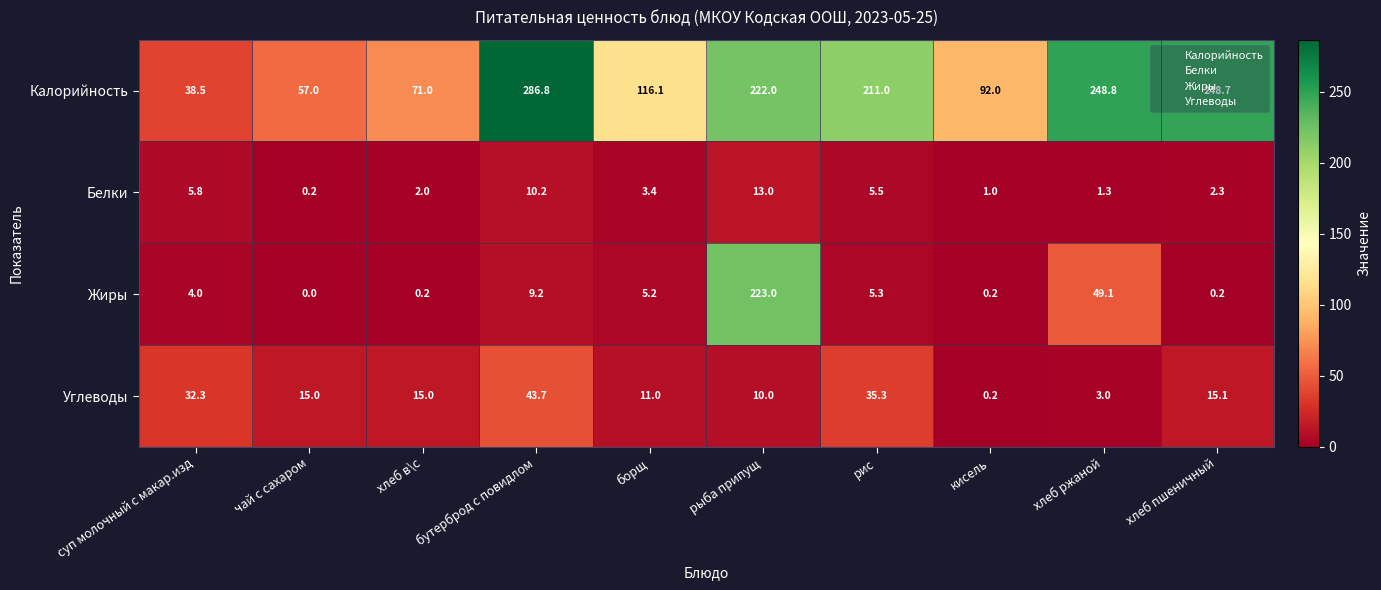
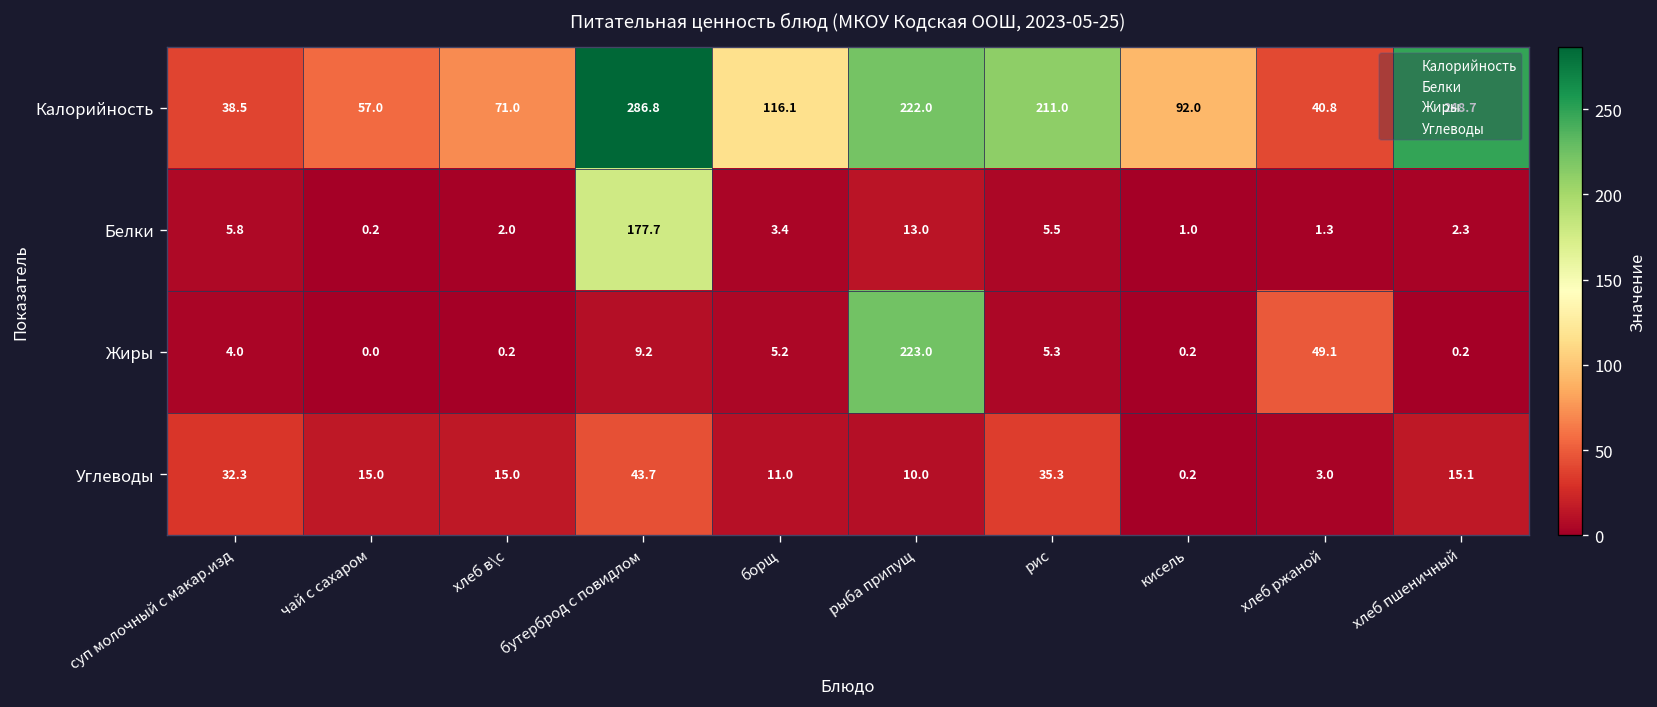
  {
    "Калорийность": {
      "суп молочный с макар.изд": 38.5,
      "чай с сахаром": 57.0,
      "хлеб в\\с": 71.0,
      "бутерброд с повидлом": 286.8,
      "борщ": 116.1,
      "рыба припущ": 222.0,
      "рис": 211.0,
      "кисель": 92.0,
-     "хлеб ржаной": 248.8
+     "хлеб ржаной": 40.8
    },
    "Белки": {
      "суп молочный с макар.изд": 5.8,
      "чай с сахаром": 0.2,
      "хлеб в\\с": 2.0,
-     "бутерброд с повидлом": 10.2,
+     "бутерброд с повидлом": 177.7,
      "борщ": 3.4,
      "рыба припущ": 13.0,
      "рис": 5.5,
      "кисель": 1.0,
      "хлеб ржаной": 1.3,
      "хлеб пшеничный": 2.3
    },
    "Жиры": {
      "суп молочный с макар.изд": 4.0,
      "чай с сахаром": 0.0,
      "хлеб в\\с": 0.2,
      "бутерброд с повидлом": 9.2,
      "борщ": 5.2,
      "рыба припущ": 223.0,
      "рис": 5.3,
      "кисель": 0.2,
      "хлеб ржаной": 49.1,
      "хлеб пшеничный": 0.2
    },
    "Углеводы": {
      "суп молочный с макар.изд": 32.3,
      "чай с сахаром": 15.0,
      "хлеб в\\с": 15.0,
      "бутерброд с повидлом": 43.7,
      "борщ": 11.0,
      "рыба припущ": 10.0,
      "рис": 35.3,
      "кисель": 0.2,
      "хлеб ржаной": 3.0,
      "хлеб пшеничный": 15.1
    }
  }
